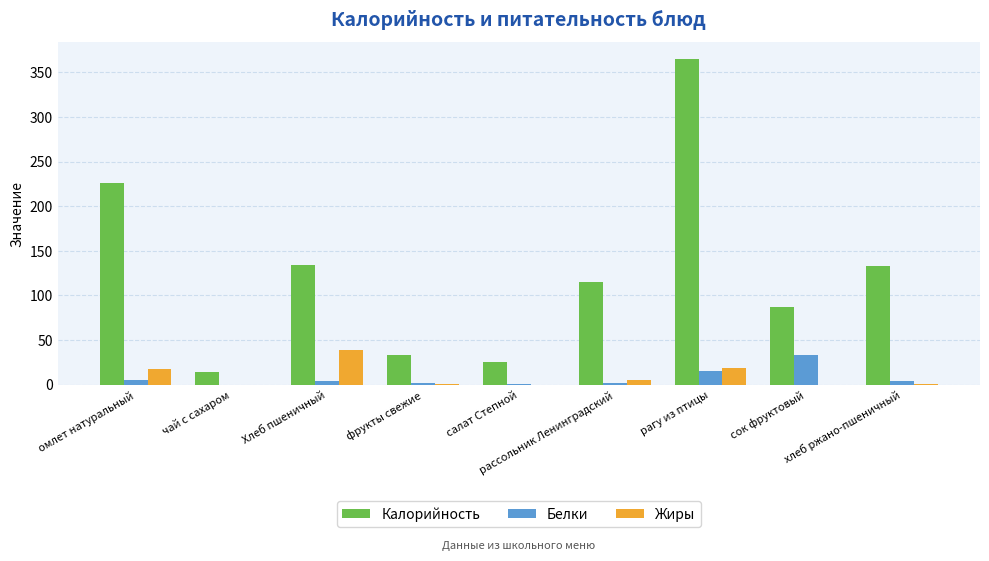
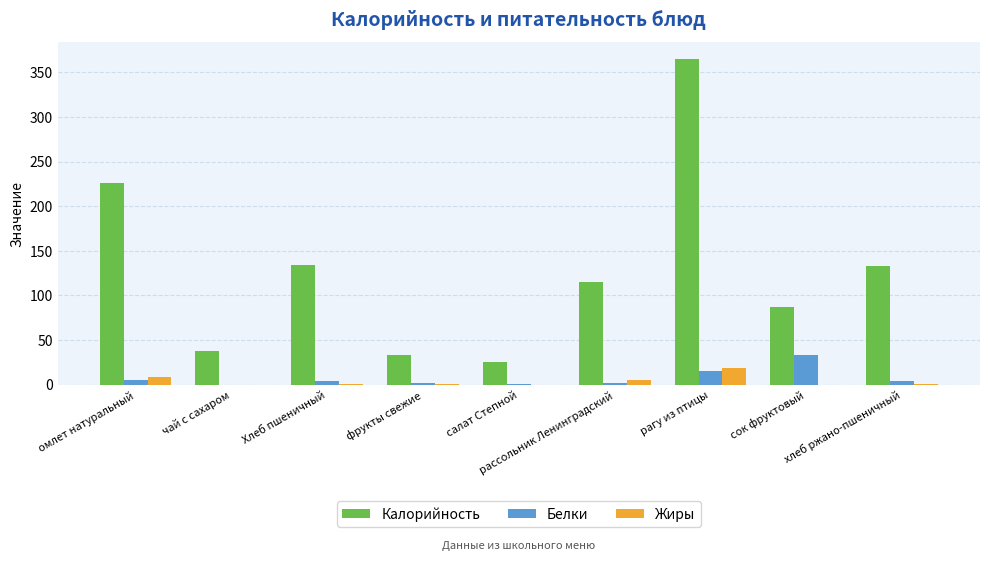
  {
    "Калорийность": {
      "омлет натуральный": 230,
-     "чай с сахаром": 10,
+     "чай с сахаром": 40,
      "Хлеб пшеничный": 130,
      "фрукты свежие": 30,
      "салат Степной": 30,
      "рассольник Ленинградский": 120,
      "рагу из птицы": 370,
      "сок фруктовый": 90,
      "хлеб ржано-пшеничный": 130
    },
    "Белки": {
      "омлет натуральный": 10,
      "Хлеб пшеничный": 0,
      "рагу из птицы": 20,
      "сок фруктовый": 30,
      "хлеб ржано-пшеничный": 0
    },
    "Жиры": {
-     "омлет натуральный": 20,
-     "Хлеб пшеничный": 40,
+     "омлет натуральный": 10,
+     "Хлеб пшеничный": 0,
      "рассольник Ленинградский": 10,
      "рагу из птицы": 20
    }
  }
